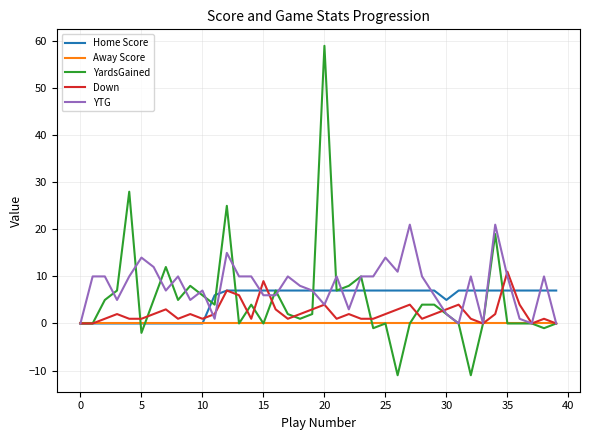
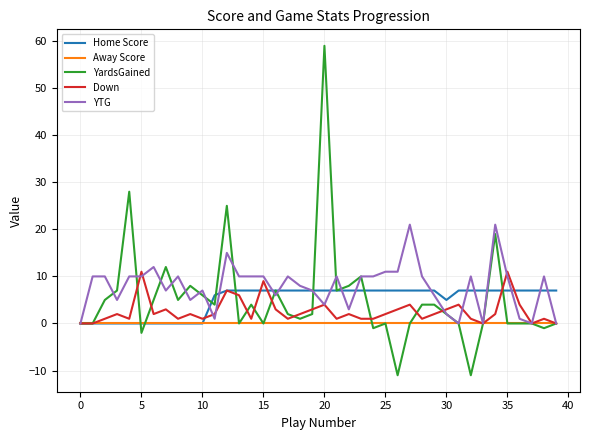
  {
    "Home Score": {
      "15": 7,
      "20": 7,
      "25": 7,
      "30": 5,
      "35": 7
    },
    "Away Score": {
      "20": 0,
      "30": 0
    },
    "YardsGained": {
      "5": -2,
      "10": 6,
      "20": 59
    },
    "Down": {
-     "5": 1,
+     "5": 11,
      "10": 1,
      "15": 9,
      "25": 2,
      "30": 3,
      "35": 11
    },
    "YTG": {
-     "5": 14,
+     "5": 10,
      "10": 7,
-     "15": 6,
-     "25": 14,
+     "15": 10,
+     "25": 11,
      "35": 10
    }
  }
